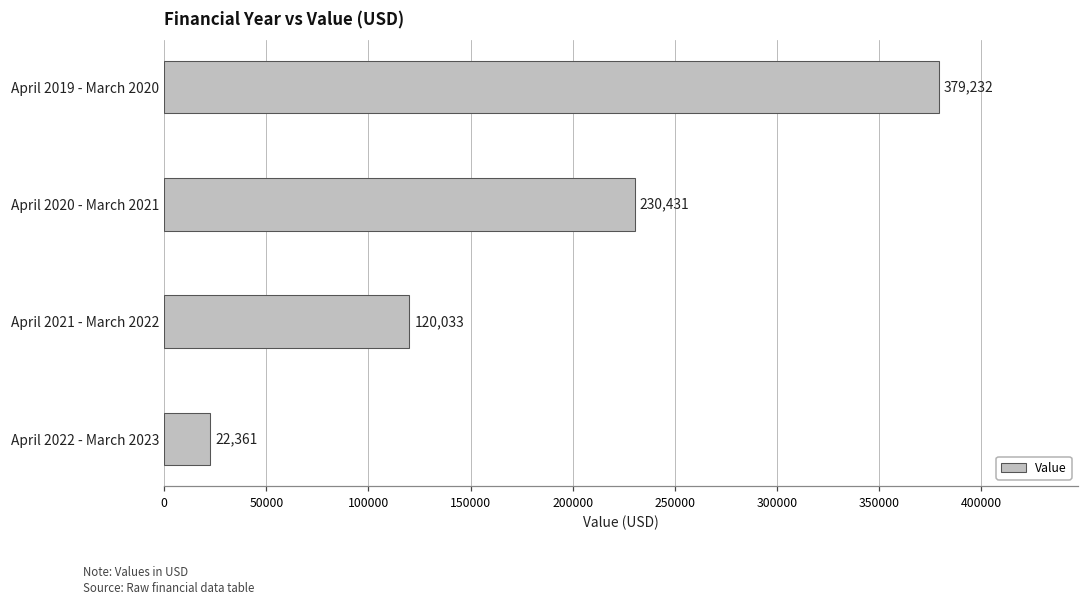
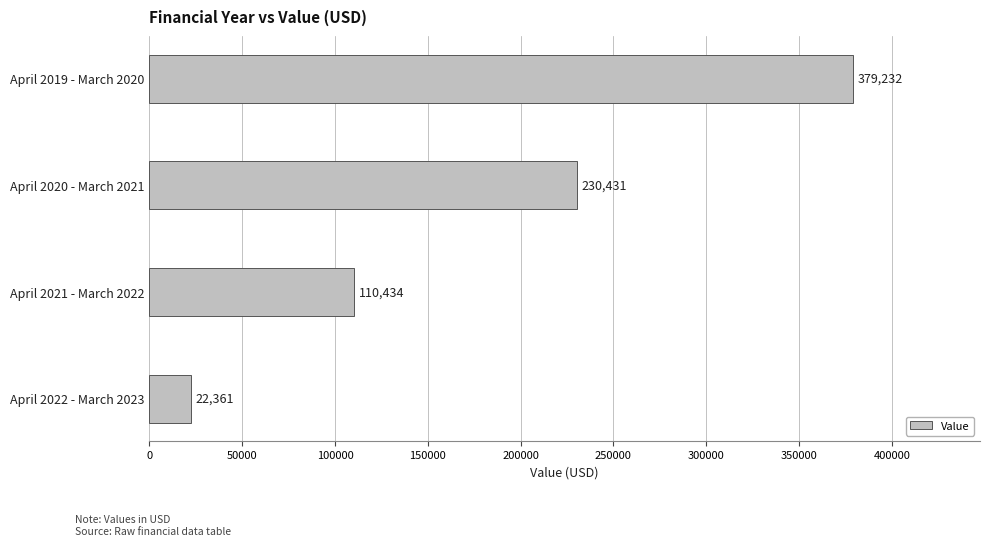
  {
    "April 2019 - March 2020": "379,232",
    "April 2020 - March 2021": "230,431",
-   "April 2021 - March 2022": "120,033",
+   "April 2021 - March 2022": "110,434",
    "April 2022 - March 2023": "22,361"
  }
